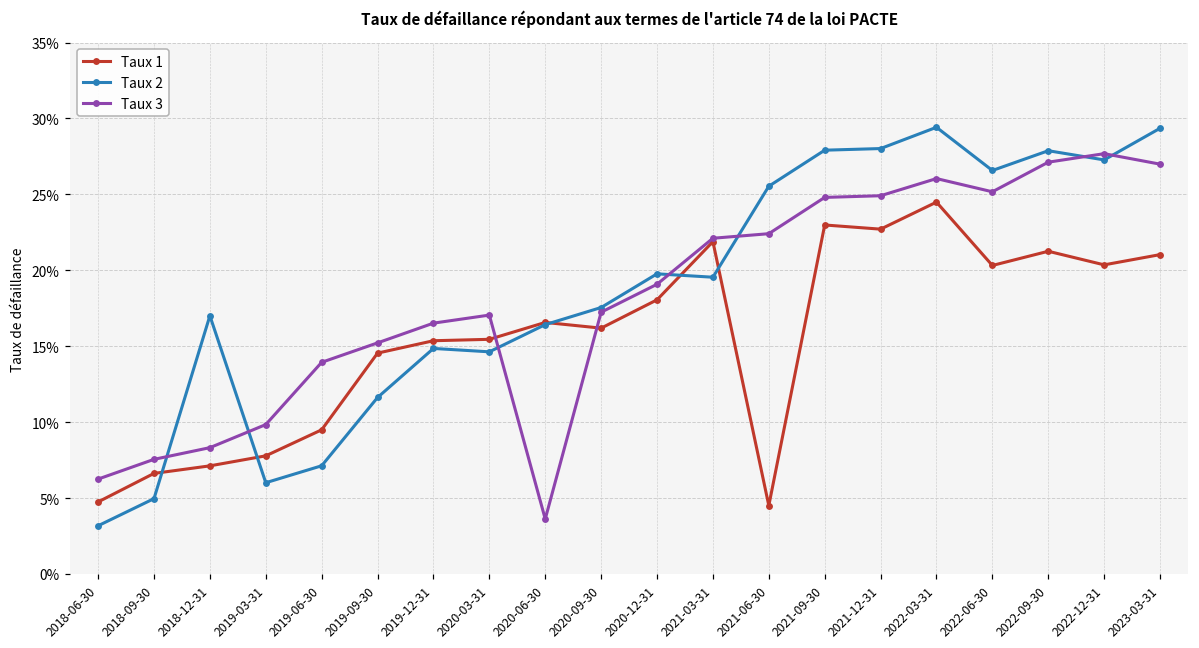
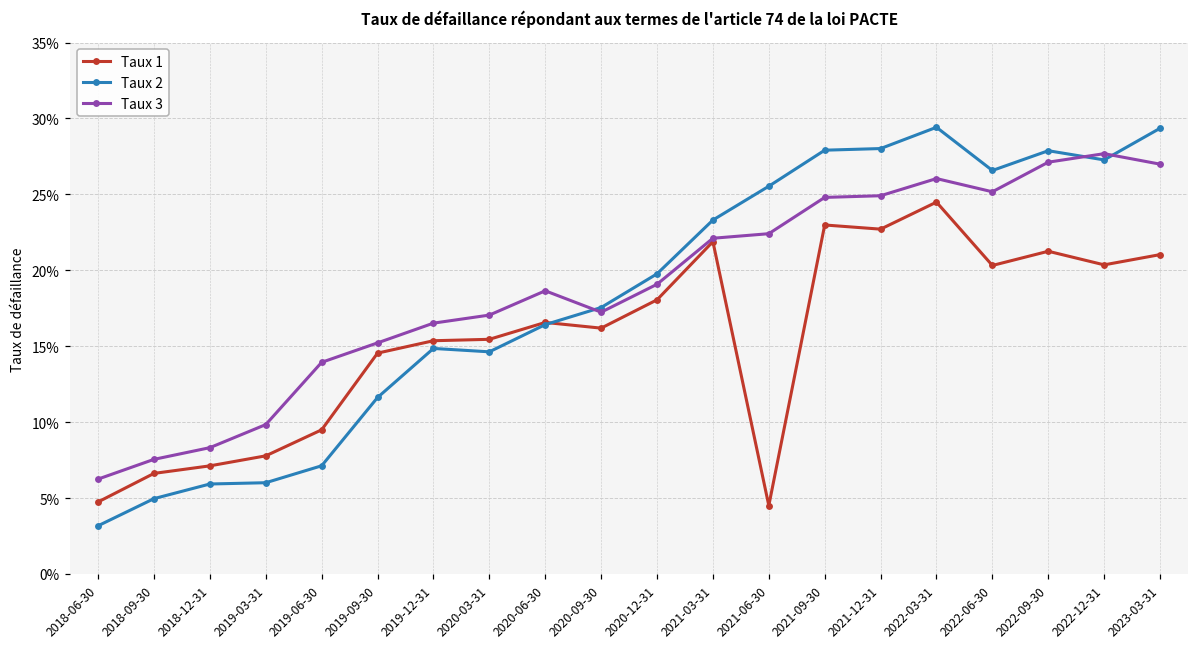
  {
    "Taux 1": {
      "2018-06-30": "4.7%",
      "2018-09-30": "6.6%",
      "2018-12-31": "7.1%",
      "2019-03-31": "7.8%",
      "2019-06-30": "9.5%",
      "2019-09-30": "14.5%",
      "2019-12-31": "15.4%",
      "2020-03-31": "15.5%",
      "2020-09-30": "16.2%",
      "2020-12-31": "18.1%",
      "2021-03-31": "21.9%",
      "2021-06-30": "4.5%",
      "2021-09-30": "23.0%",
      "2021-12-31": "22.7%",
      "2022-03-31": "24.5%",
      "2022-06-30": "20.3%",
      "2022-09-30": "21.3%",
      "2022-12-31": "20.4%",
      "2023-03-31": "21.0%"
    },
    "Taux 2": {
      "2018-06-30": "3.2%",
      "2018-09-30": "5.0%",
-     "2018-12-31": "17.0%",
+     "2018-12-31": "5.9%",
      "2019-03-31": "6.0%",
      "2019-06-30": "7.1%",
      "2019-09-30": "11.6%",
      "2019-12-31": "14.9%",
      "2020-03-31": "14.6%",
      "2020-09-30": "17.5%",
      "2020-12-31": "19.8%",
-     "2021-03-31": "19.5%",
+     "2021-03-31": "23.3%",
      "2021-06-30": "25.5%",
      "2021-09-30": "27.9%",
      "2021-12-31": "28.0%",
      "2022-03-31": "29.4%",
      "2022-06-30": "26.6%",
      "2022-09-30": "27.9%",
      "2022-12-31": "27.3%",
      "2023-03-31": "29.4%"
    },
    "Taux 3": {
      "2018-06-30": "6.3%",
      "2018-09-30": "7.6%",
      "2018-12-31": "8.3%",
      "2019-03-31": "9.8%",
      "2019-06-30": "13.9%",
      "2019-09-30": "15.2%",
      "2019-12-31": "16.5%",
      "2020-03-31": "17.1%",
-     "2020-06-30": "3.6%",
+     "2020-06-30": "18.7%",
      "2020-09-30": "17.2%",
      "2020-12-31": "19.1%",
      "2021-03-31": "22.1%",
      "2021-06-30": "22.4%",
      "2021-09-30": "24.8%",
      "2021-12-31": "24.9%",
      "2022-03-31": "26.0%",
      "2022-06-30": "25.2%",
      "2022-09-30": "27.1%",
      "2022-12-31": "27.7%",
      "2023-03-31": "27.0%"
    }
  }
